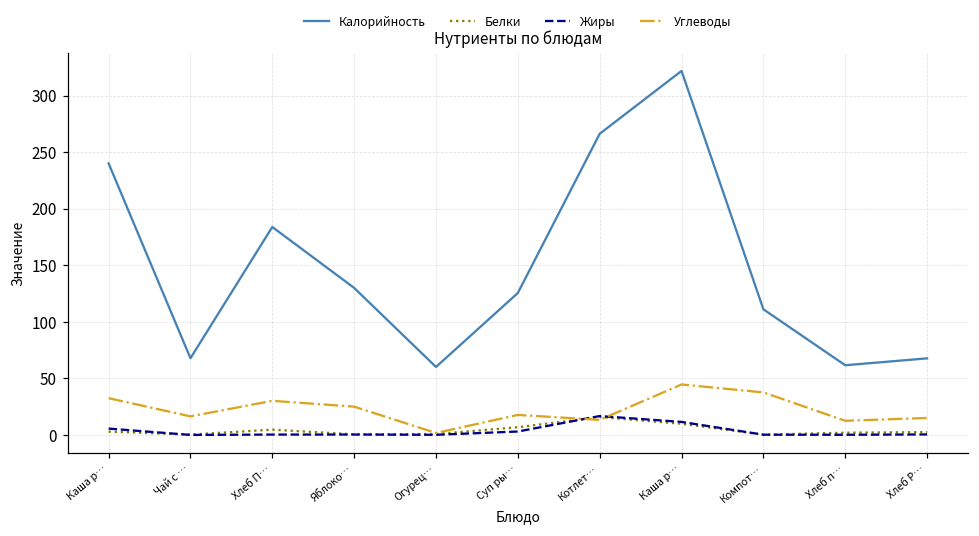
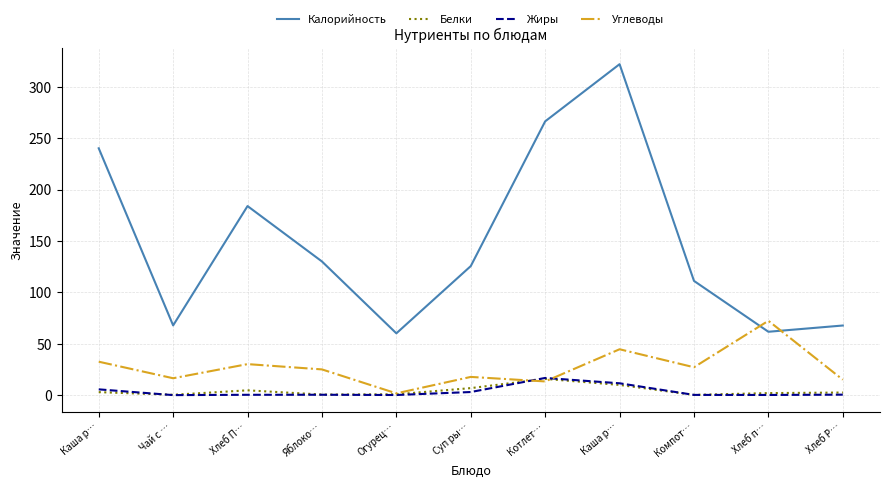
  {
    "Калорийность": {
      "Чай с …": 68,
      "Хлеб П…": 184,
      "Яблоко…": 130,
      "Огурец…": 60,
      "Суп ры…": 126,
      "Котлет…": 266,
      "Компот…": 111,
      "Хлеб п…": 62,
      "Хлеб Р…": 68
    },
    "Белки": {
      "Хлеб П…": 5,
      "Суп ры…": 7
    },
    "Жиры": {
      "Хлеб П…": 0,
      "Суп ры…": 3
    },
    "Углеводы": {
      "Чай с …": 16,
      "Хлеб П…": 30,
      "Яблоко…": 25,
      "Суп ры…": 18,
      "Котлет…": 13,
-     "Компот…": 38,
-     "Хлеб п…": 13,
+     "Компот…": 27,
+     "Хлеб п…": 72,
      "Хлеб Р…": 15
    }
  }
